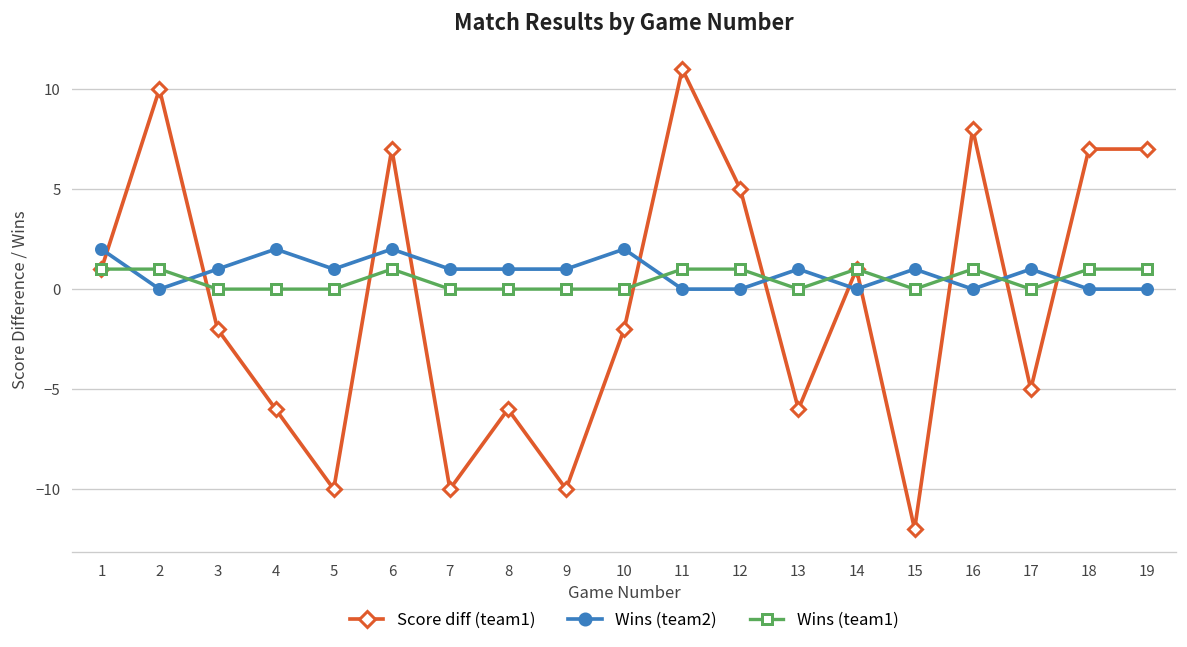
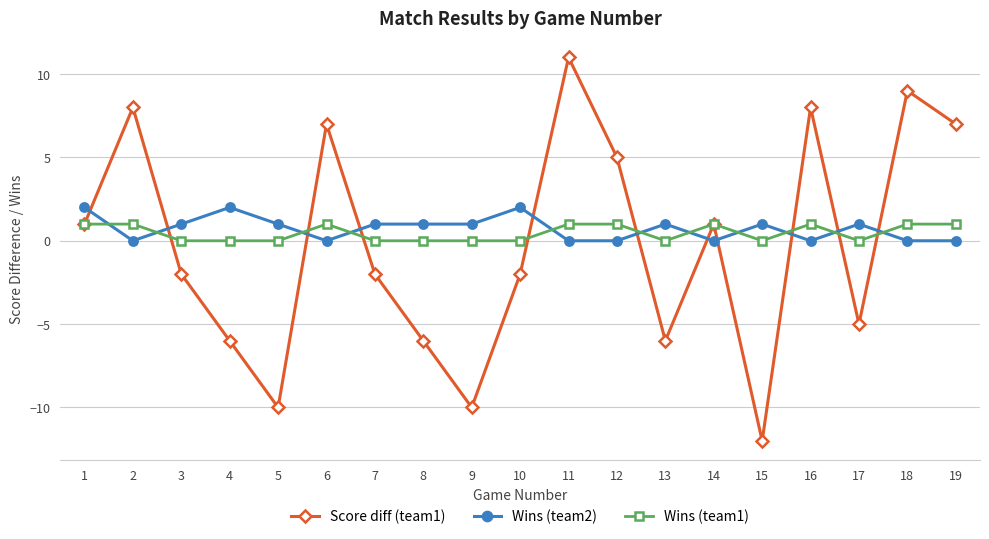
  {
    "Score diff (team1)": {
-     "2": 10,
+     "2": 8,
      "3": -2,
      "4": -6,
      "5": -10,
      "6": 7,
-     "7": -10,
+     "7": -2,
      "8": -6,
      "9": -10,
      "10": -2,
      "11": 11,
      "12": 5,
      "13": -6,
      "15": -12,
      "16": 8,
      "17": -5,
-     "18": 7,
+     "18": 9,
      "19": 7
    },
    "Wins (team2)": {
      "1": 2,
      "2": 0,
      "3": 1,
      "4": 2,
      "5": 1,
-     "6": 2,
+     "6": 0,
      "7": 1,
      "8": 1,
      "9": 1,
      "10": 2,
      "11": 0,
      "12": 0,
      "13": 1,
      "14": 0,
      "15": 1,
      "16": 0,
      "17": 1,
      "18": 0,
      "19": 0
    },
    "Wins (team1)": {
      "2": 1,
      "3": 0,
      "4": 0,
      "5": 0,
      "6": 1,
      "7": 0,
      "8": 0,
      "9": 0,
      "10": 0,
      "11": 1,
      "12": 1,
      "13": 0,
      "15": 0,
      "16": 1,
      "17": 0,
      "18": 1,
      "19": 1
    }
  }
